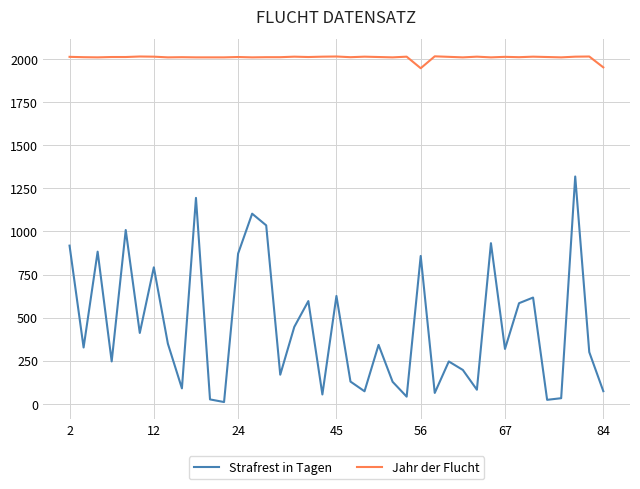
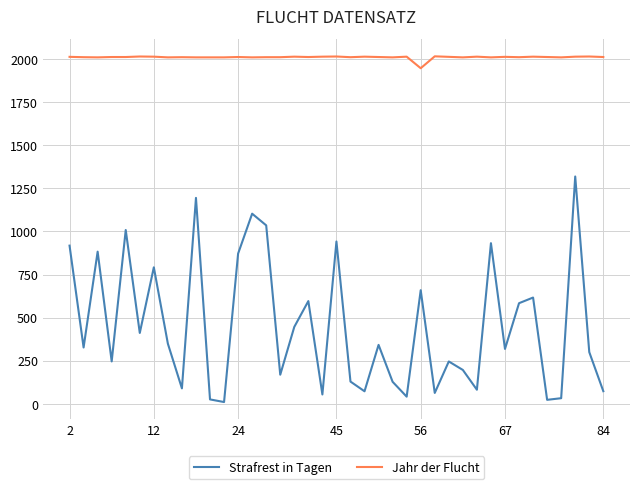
  {
    "Strafrest in Tagen": {
      "12": 790,
-     "45": 630,
-     "56": 860,
+     "45": 940,
+     "56": 660,
      "67": 320,
      "84": 70
    },
    "Jahr der Flucht": {
      "12": 2010,
      "45": 2020,
      "56": 1950,
      "67": 2010,
-     "84": 1950
+     "84": 2010
    }
  }
